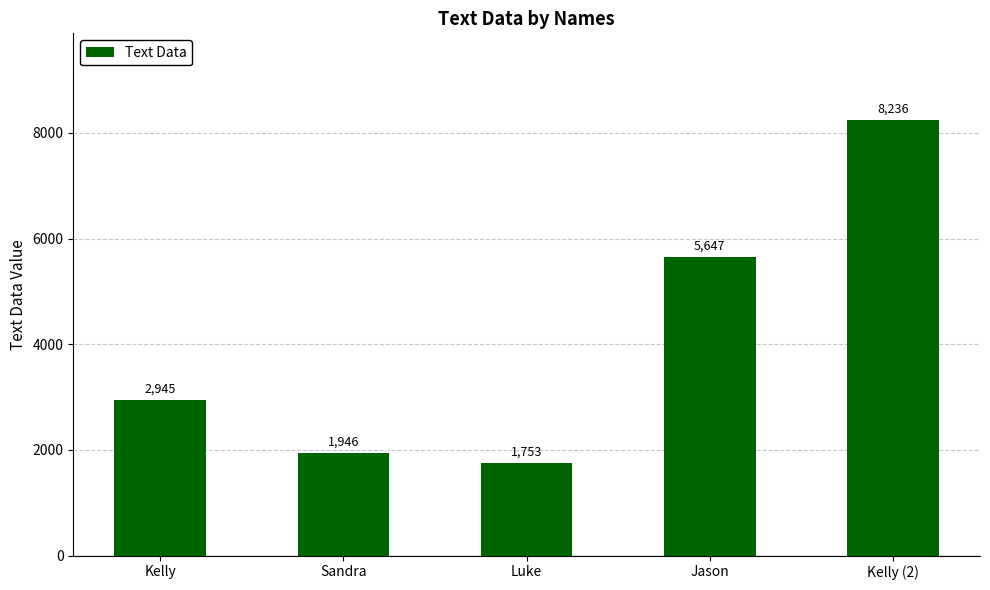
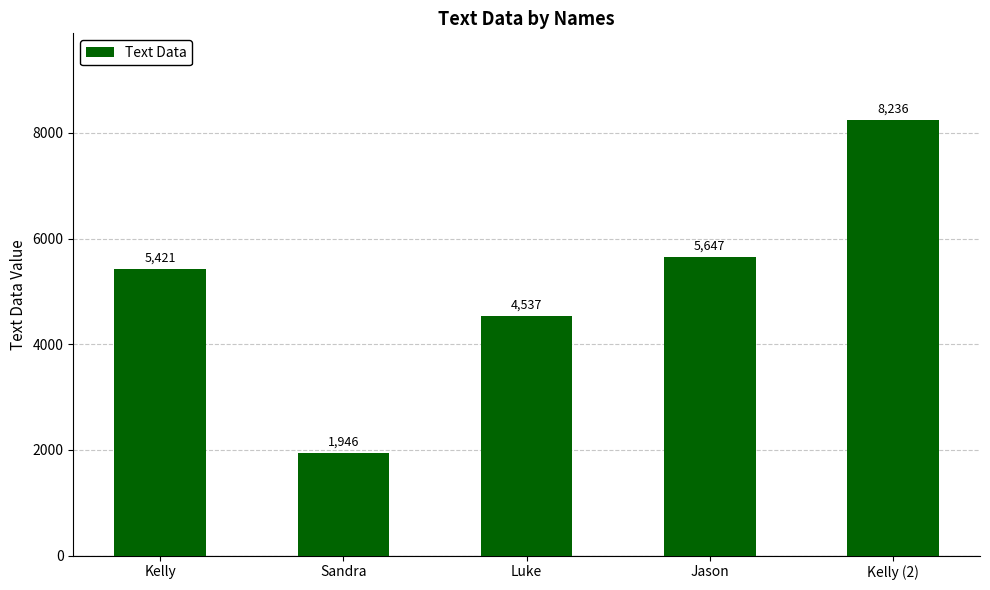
  {
-   "Kelly": "2,945",
+   "Kelly": "5,421",
    "Sandra": "1,946",
-   "Luke": "1,753",
+   "Luke": "4,537",
    "Jason": "5,647",
    "Kelly (2)": "8,236"
  }
